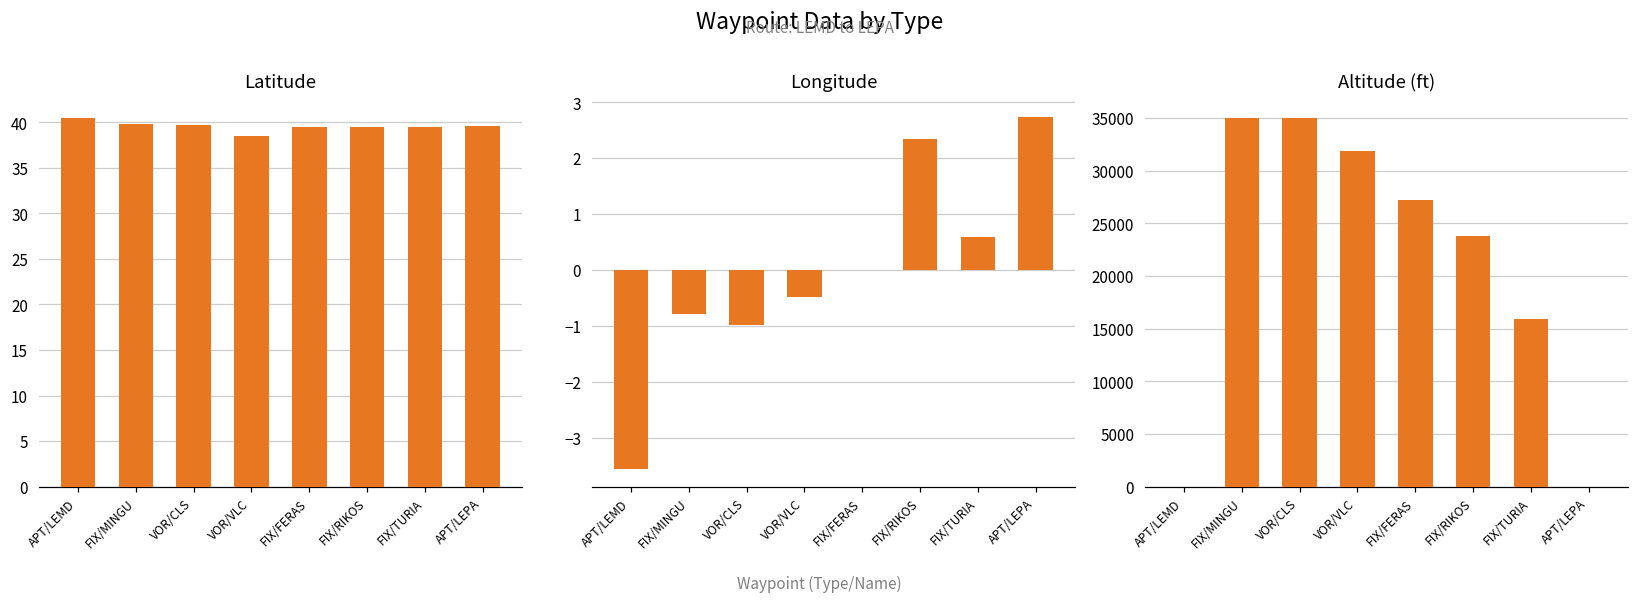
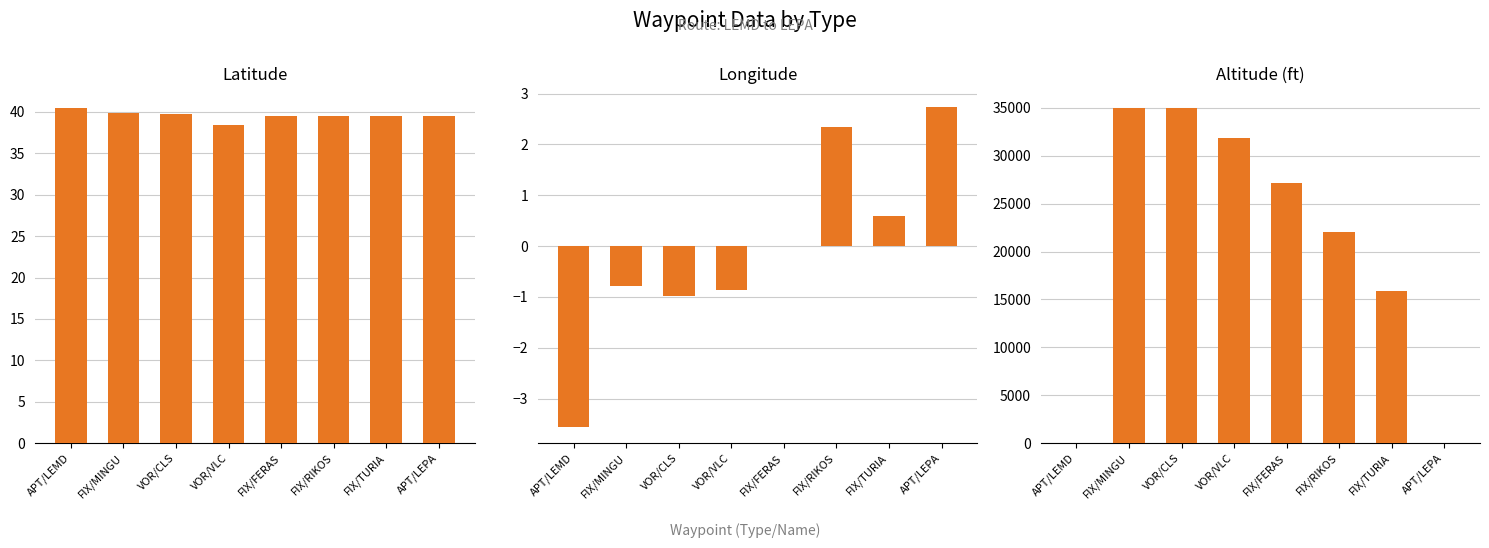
  {
    "Latitude": {
      "APT/LEMD": 40,
      "FIX/MINGU": 40,
      "VOR/CLS": 40,
      "VOR/VLC": 38,
      "FIX/FERAS": 39,
      "FIX/RIKOS": 39,
      "FIX/TURIA": 39,
      "APT/LEPA": 40
    },
    "Longitude": {
      "APT/LEMD": -3.6,
      "FIX/MINGU": -0.8,
      "VOR/CLS": -1.0,
-     "VOR/VLC": -0.5,
+     "VOR/VLC": -0.9,
      "FIX/RIKOS": 2.3,
      "FIX/TURIA": 0.6,
      "APT/LEPA": 2.7
    },
    "Altitude (ft)": {
      "APT/LEMD": 0,
      "FIX/MINGU": 35000,
      "VOR/CLS": 35000,
      "VOR/VLC": 32000,
      "FIX/FERAS": 27000,
-     "FIX/RIKOS": 24000,
+     "FIX/RIKOS": 22000,
      "FIX/TURIA": 16000,
      "APT/LEPA": 0
    }
  }
